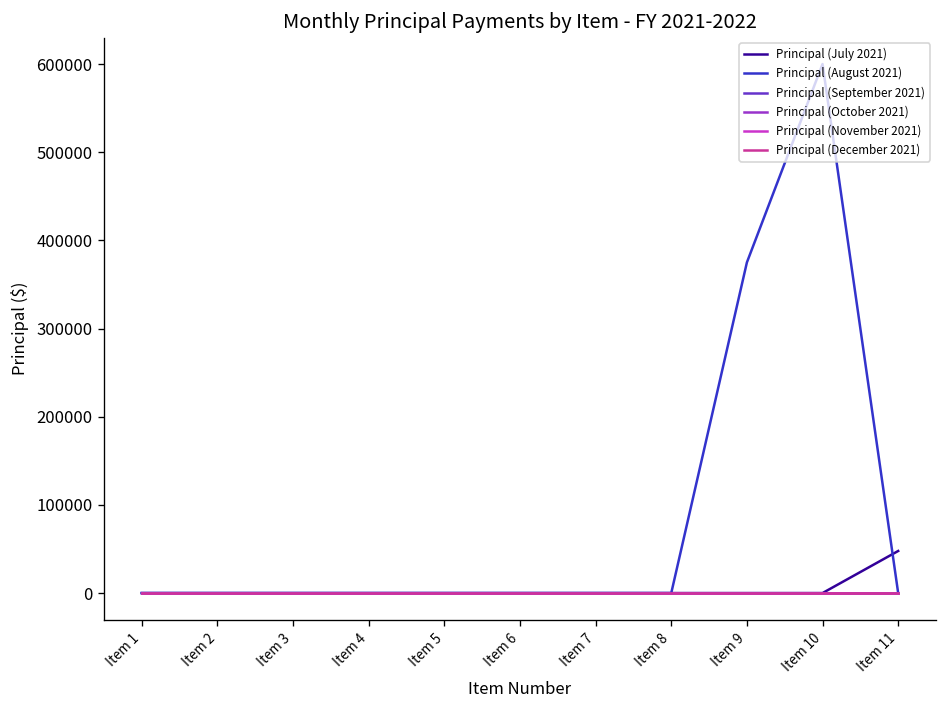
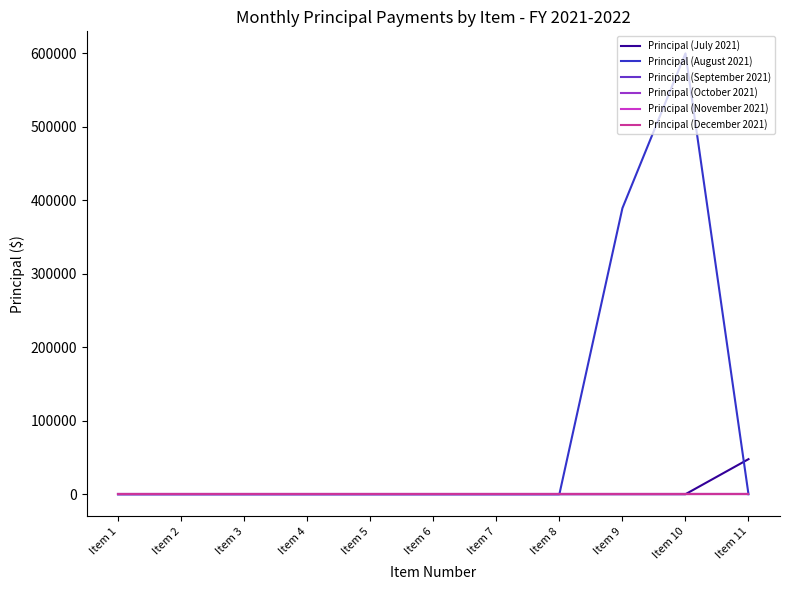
  {
    "Principal (July 2021)": {
      "Item 11": 50000
    },
    "Principal (August 2021)": {
-     "Item 9": 380000
+     "Item 9": 390000
    }
  }
